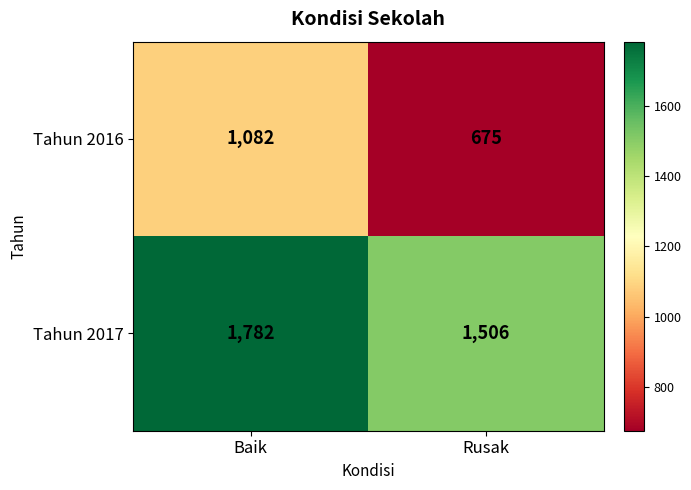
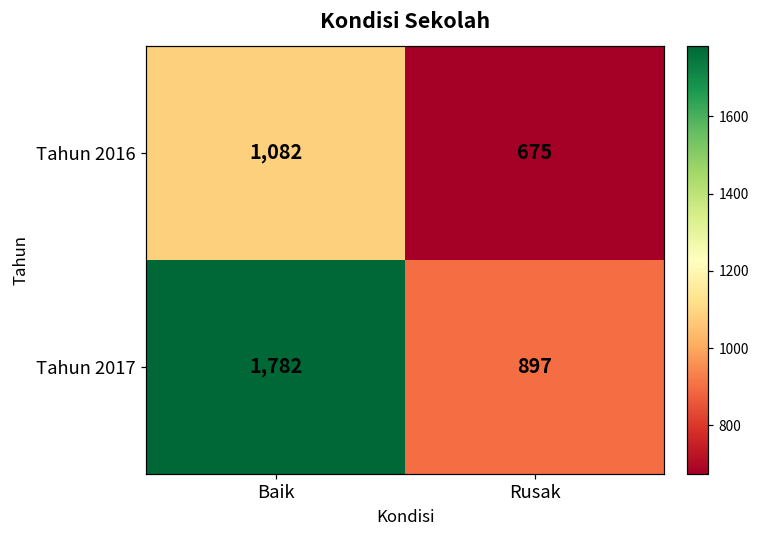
  {
    "Tahun 2016": {
      "Baik": "1,082",
      "Rusak": "675"
    },
    "Tahun 2017": {
      "Baik": "1,782",
-     "Rusak": "1,506"
+     "Rusak": "897"
    }
  }
